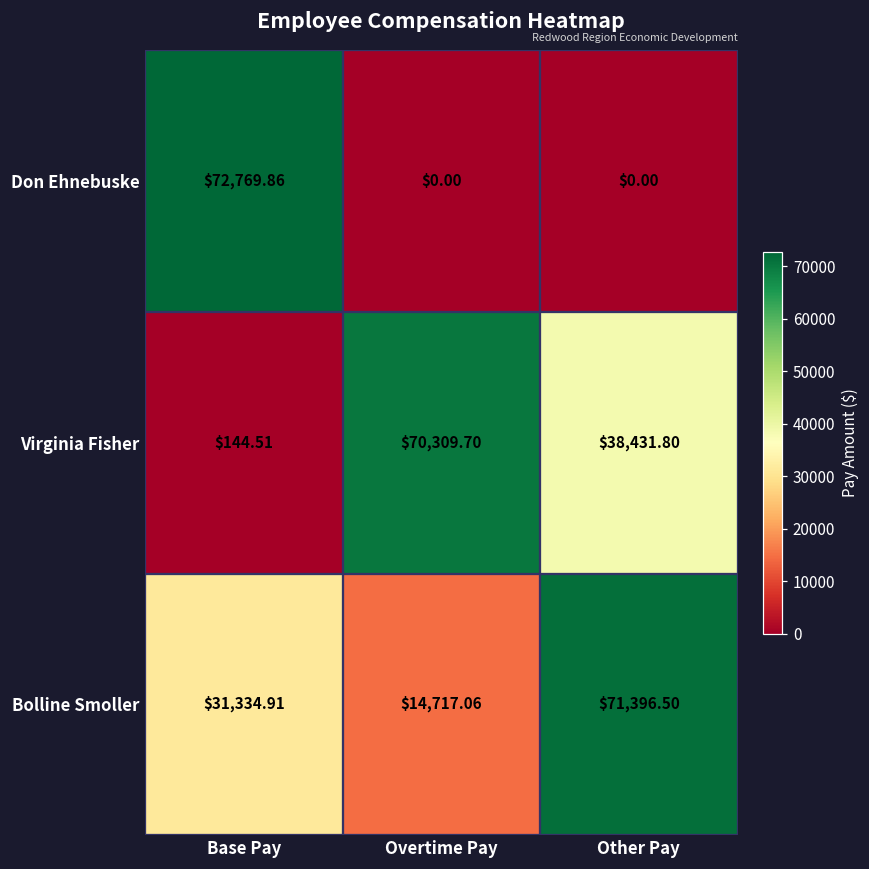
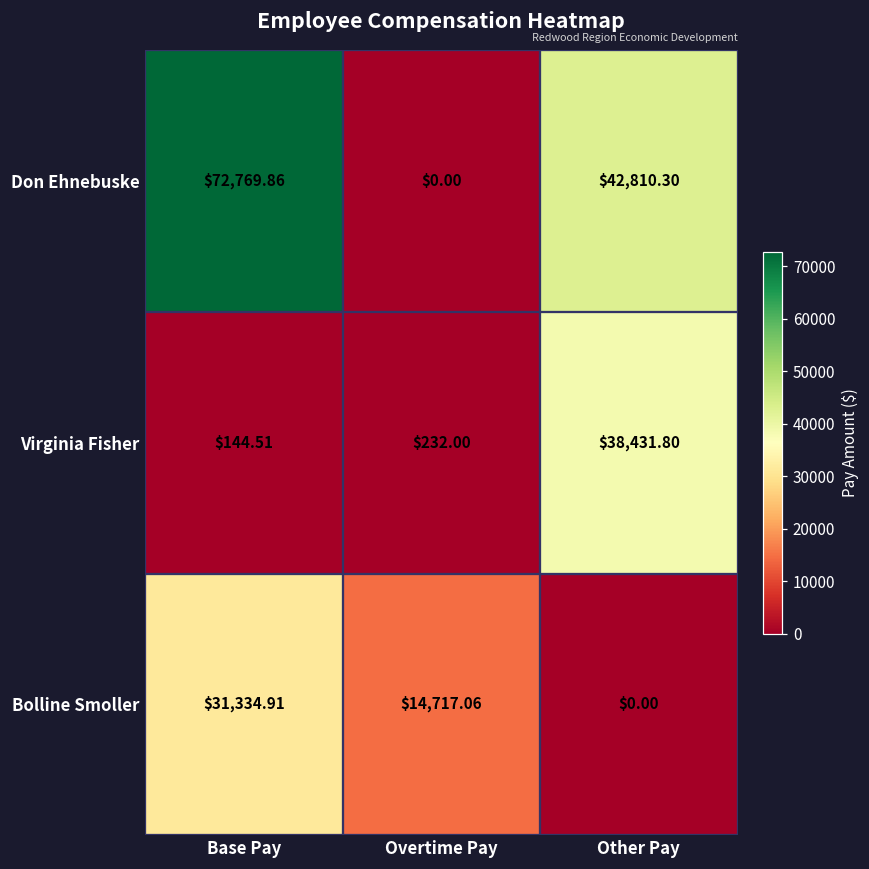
  {
    "Don Ehnebuske": {
      "Base Pay": "$72,769.86",
      "Overtime Pay": "$0.00",
-     "Other Pay": "$0.00"
+     "Other Pay": "$42,810.30"
    },
    "Virginia Fisher": {
      "Base Pay": "$144.51",
-     "Overtime Pay": "$70,309.70",
+     "Overtime Pay": "$232.00",
      "Other Pay": "$38,431.80"
    },
    "Bolline Smoller": {
      "Base Pay": "$31,334.91",
      "Overtime Pay": "$14,717.06",
-     "Other Pay": "$71,396.50"
+     "Other Pay": "$0.00"
    }
  }
